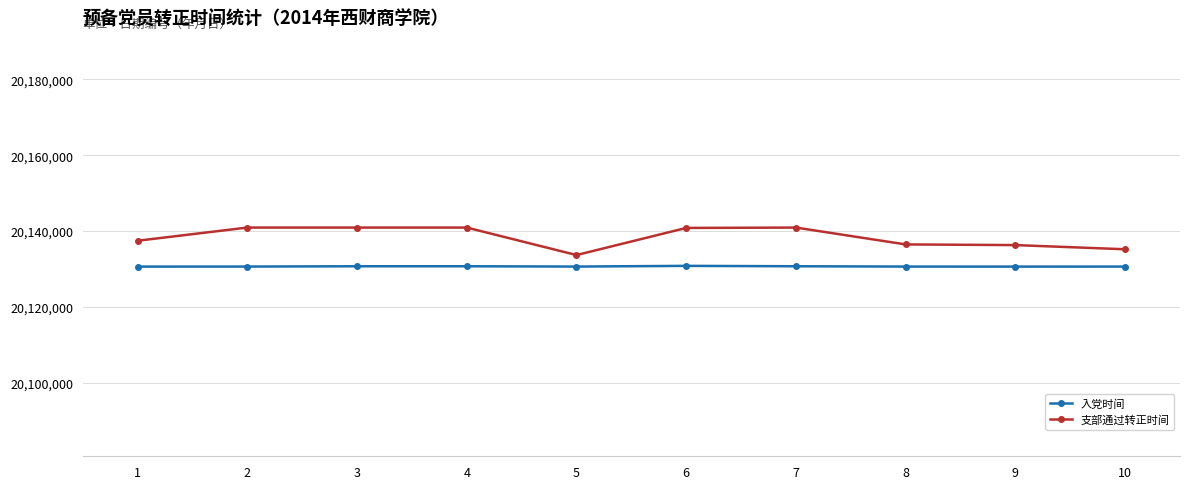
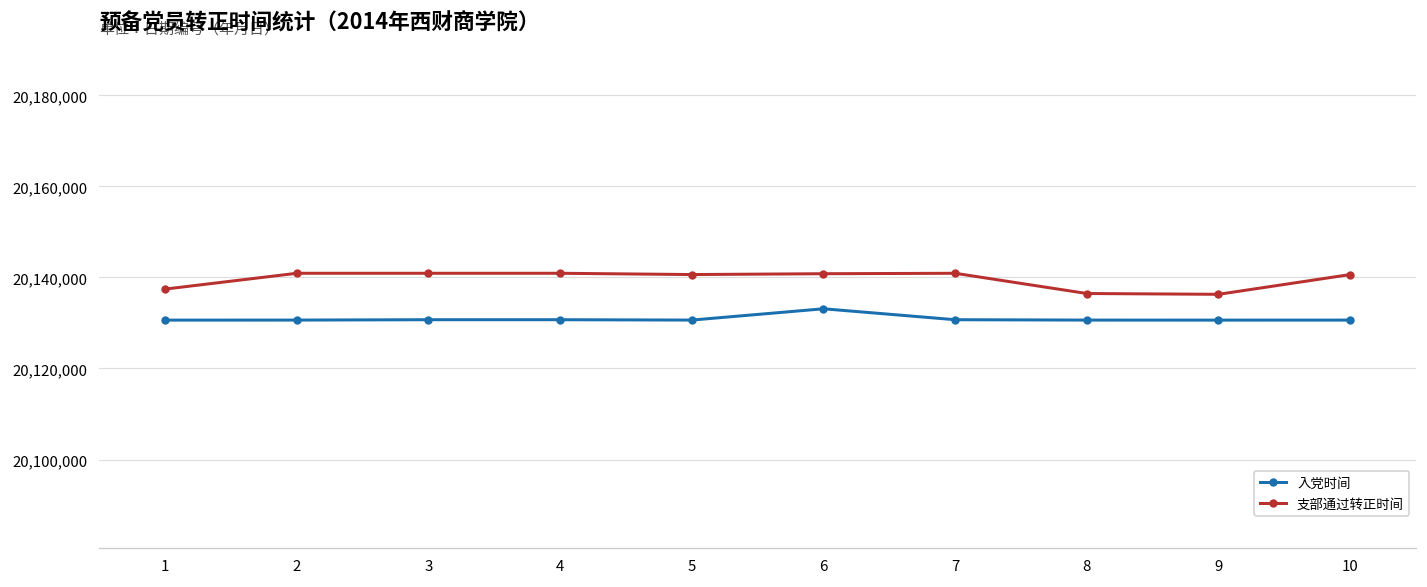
  {
    "入党时间": {
      "1": "20,131,000",
      "2": "20,131,000",
      "3": "20,131,000",
      "4": "20,131,000",
      "5": "20,131,000",
-     "6": "20,131,000",
+     "6": "20,133,000",
      "7": "20,131,000",
      "8": "20,131,000",
      "9": "20,131,000",
      "10": "20,131,000"
    },
    "支部通过转正时间": {
      "1": "20,137,000",
      "2": "20,141,000",
      "3": "20,141,000",
      "4": "20,141,000",
-     "5": "20,134,000",
+     "5": "20,141,000",
      "6": "20,141,000",
      "7": "20,141,000",
      "8": "20,136,000",
      "9": "20,136,000",
-     "10": "20,135,000"
+     "10": "20,141,000"
    }
  }
